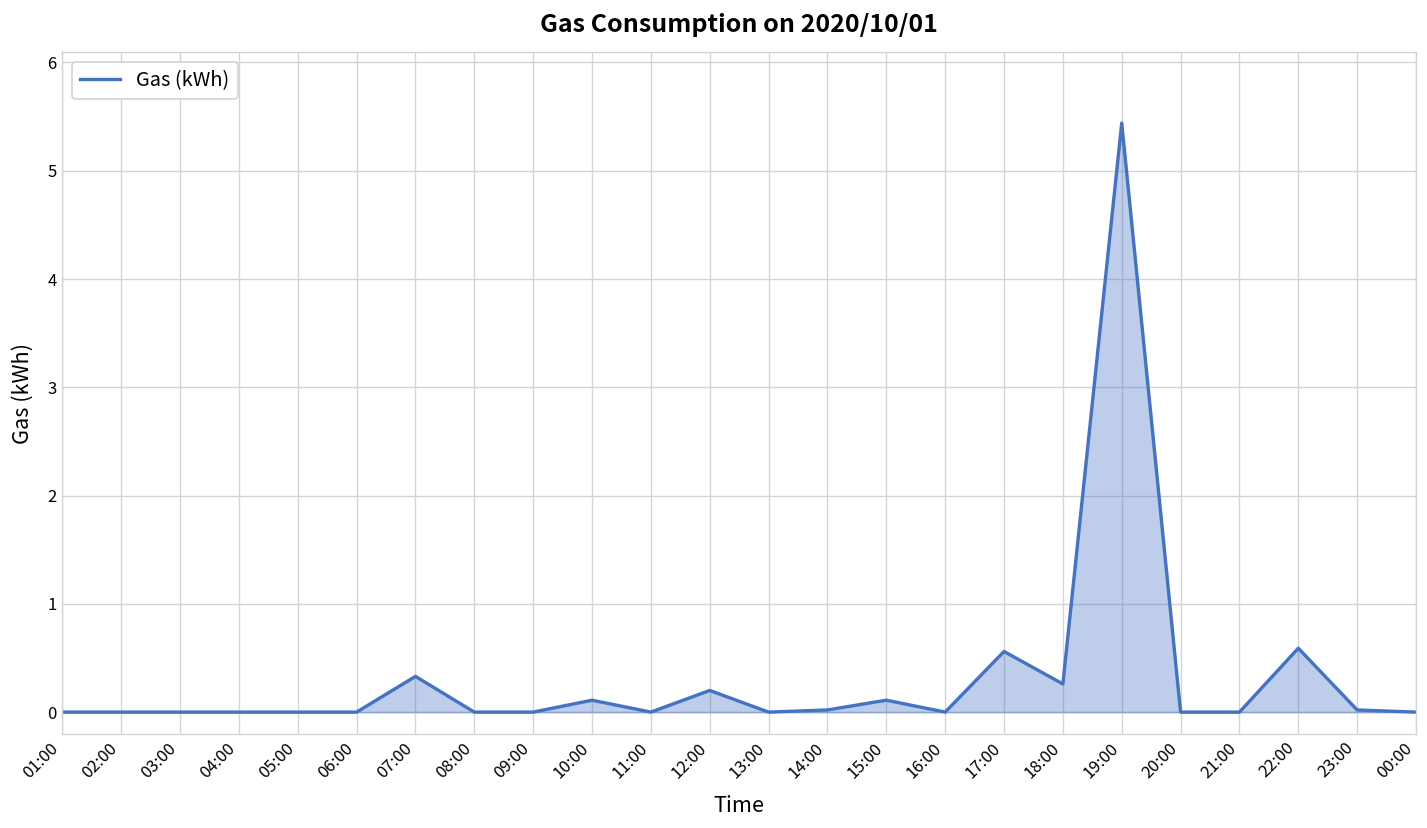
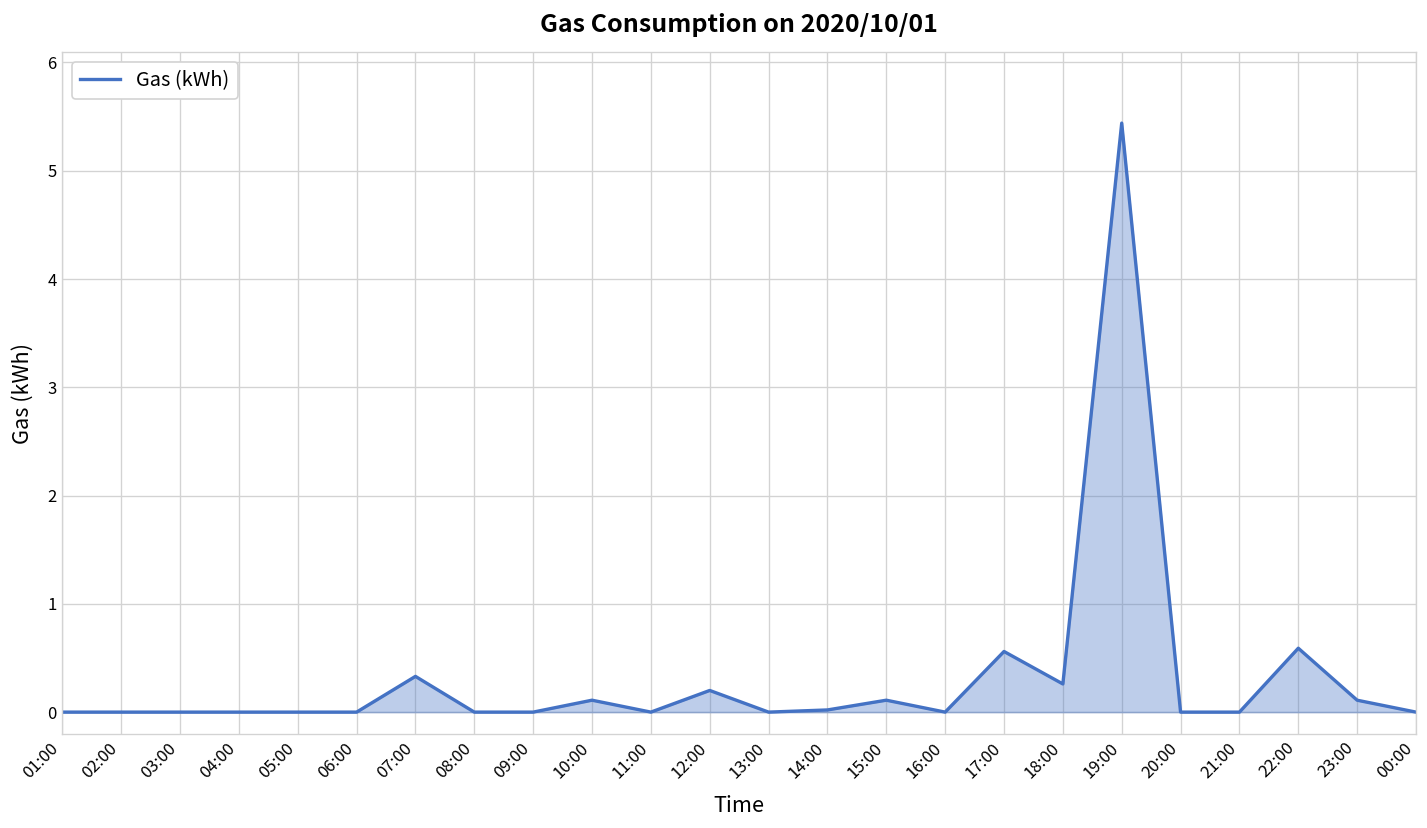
  {
    "01:00": 0.0,
    "02:00": 0.0,
    "03:00": 0.0,
    "04:00": 0.0,
    "05:00": 0.0,
    "06:00": 0.0,
    "07:00": 0.3,
    "08:00": 0.0,
    "09:00": 0.0,
    "10:00": 0.1,
    "11:00": 0.0,
    "12:00": 0.2,
    "13:00": 0.0,
    "14:00": 0.0,
    "15:00": 0.1,
    "16:00": 0.0,
    "17:00": 0.6,
    "18:00": 0.3,
    "19:00": 5.4,
    "20:00": 0.0,
    "21:00": 0.0,
    "22:00": 0.6,
-   "23:00": 0.0,
+   "23:00": 0.1,
    "00:00": 0.0
  }
